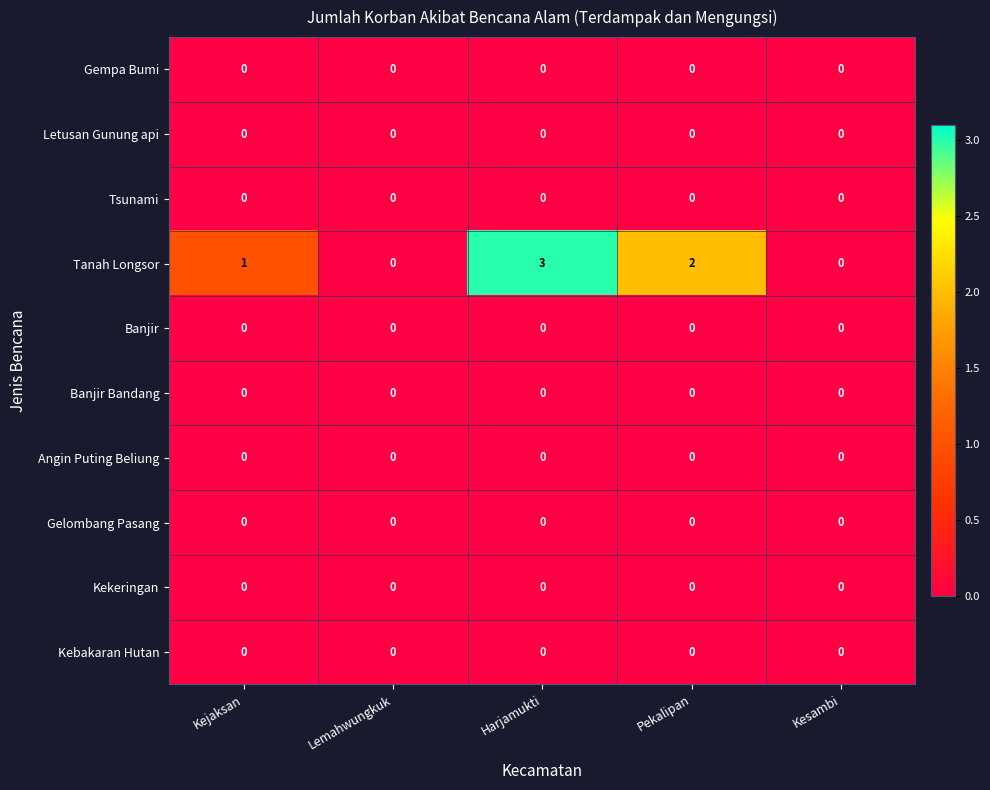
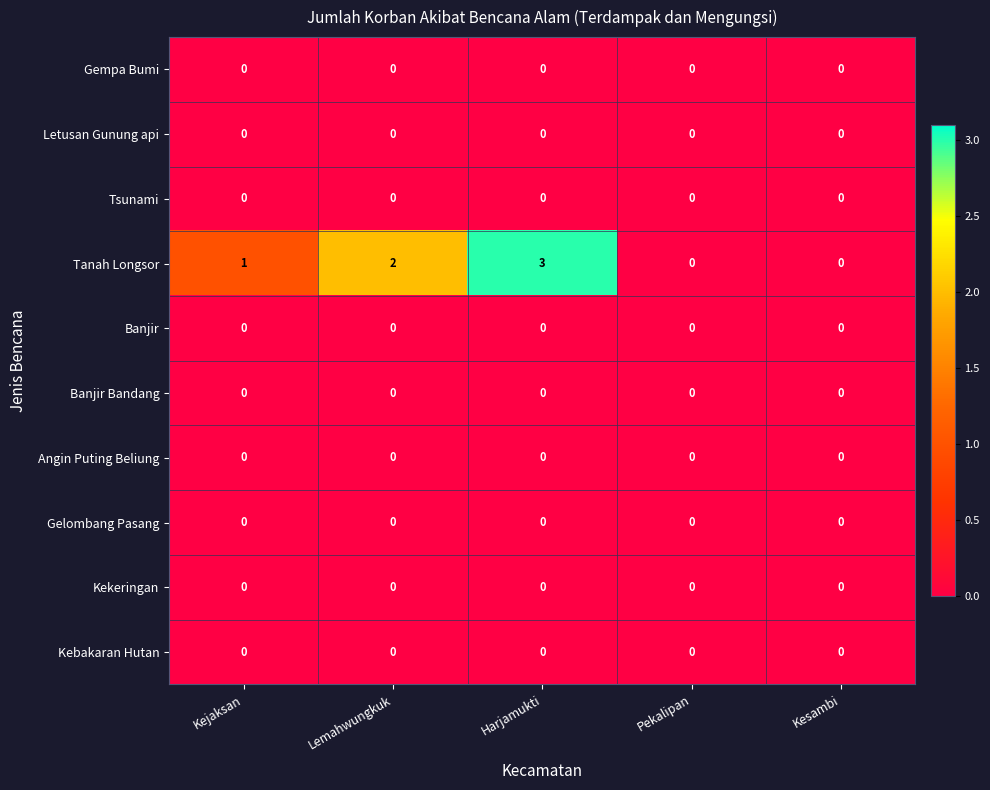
  {
    "Gempa Bumi": {
      "Kejaksan": 0,
      "Lemahwungkuk": 0,
      "Harjamukti": 0,
      "Pekalipan": 0,
      "Kesambi": 0
    },
    "Letusan Gunung api": {
      "Kejaksan": 0,
      "Lemahwungkuk": 0,
      "Harjamukti": 0,
      "Pekalipan": 0,
      "Kesambi": 0
    },
    "Tsunami": {
      "Kejaksan": 0,
      "Lemahwungkuk": 0,
      "Harjamukti": 0,
      "Pekalipan": 0,
      "Kesambi": 0
    },
    "Tanah Longsor": {
      "Kejaksan": 1,
-     "Lemahwungkuk": 0,
+     "Lemahwungkuk": 2,
      "Harjamukti": 3,
-     "Pekalipan": 2,
+     "Pekalipan": 0,
      "Kesambi": 0
    },
    "Banjir": {
      "Kejaksan": 0,
      "Lemahwungkuk": 0,
      "Harjamukti": 0,
      "Pekalipan": 0,
      "Kesambi": 0
    },
    "Banjir Bandang": {
      "Kejaksan": 0,
      "Lemahwungkuk": 0,
      "Harjamukti": 0,
      "Pekalipan": 0,
      "Kesambi": 0
    },
    "Angin Puting Beliung": {
      "Kejaksan": 0,
      "Lemahwungkuk": 0,
      "Harjamukti": 0,
      "Pekalipan": 0,
      "Kesambi": 0
    },
    "Gelombang Pasang": {
      "Kejaksan": 0,
      "Lemahwungkuk": 0,
      "Harjamukti": 0,
      "Pekalipan": 0,
      "Kesambi": 0
    },
    "Kekeringan": {
      "Kejaksan": 0,
      "Lemahwungkuk": 0,
      "Harjamukti": 0,
      "Pekalipan": 0,
      "Kesambi": 0
    },
    "Kebakaran Hutan": {
      "Kejaksan": 0,
      "Lemahwungkuk": 0,
      "Harjamukti": 0,
      "Pekalipan": 0,
      "Kesambi": 0
    }
  }
